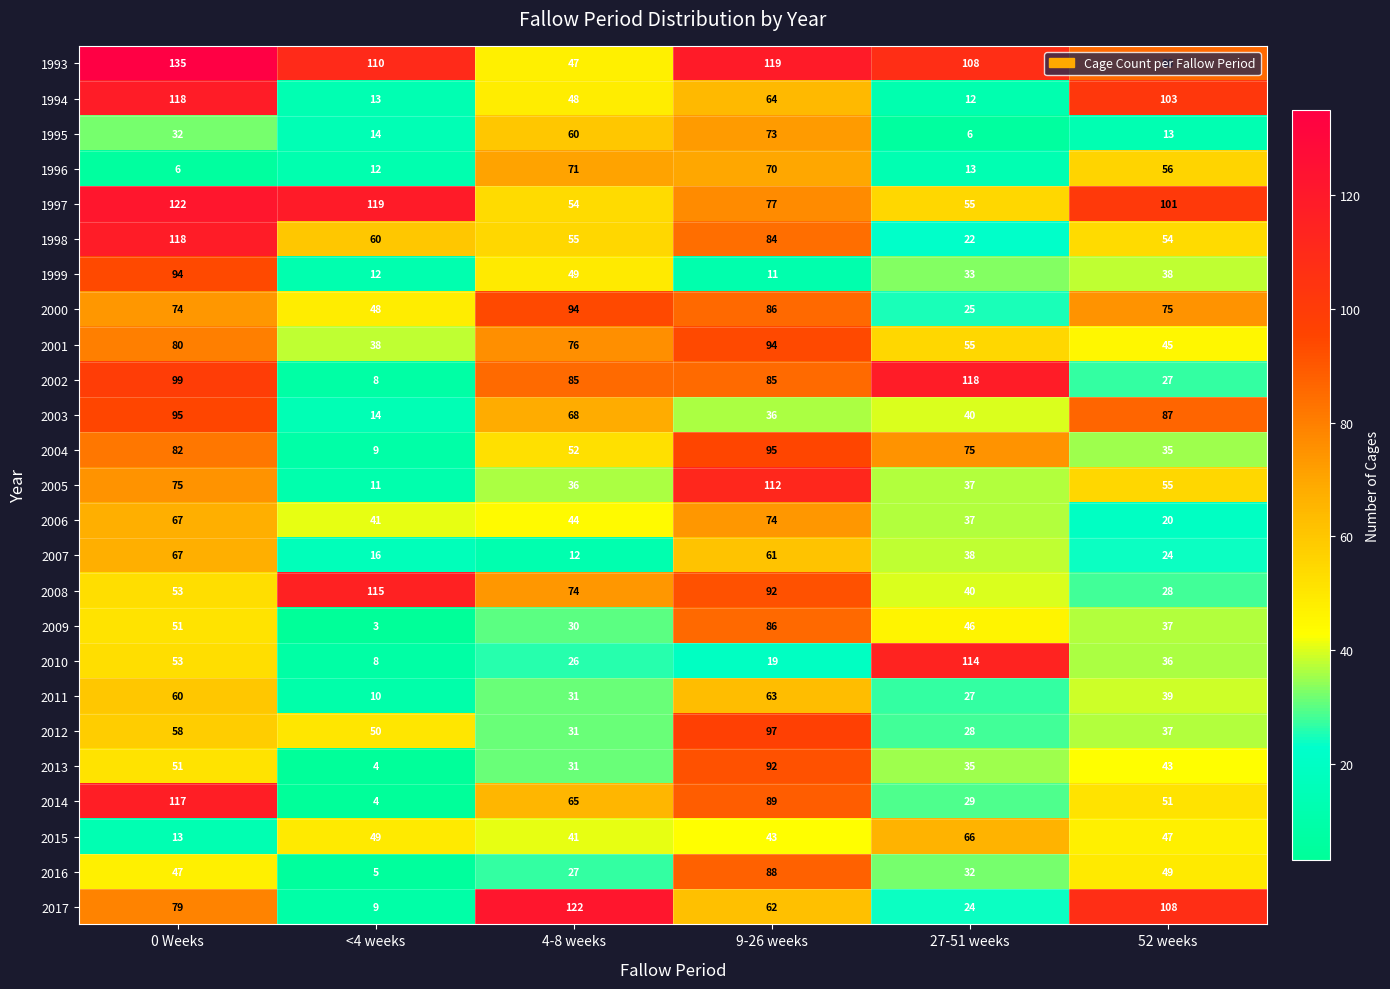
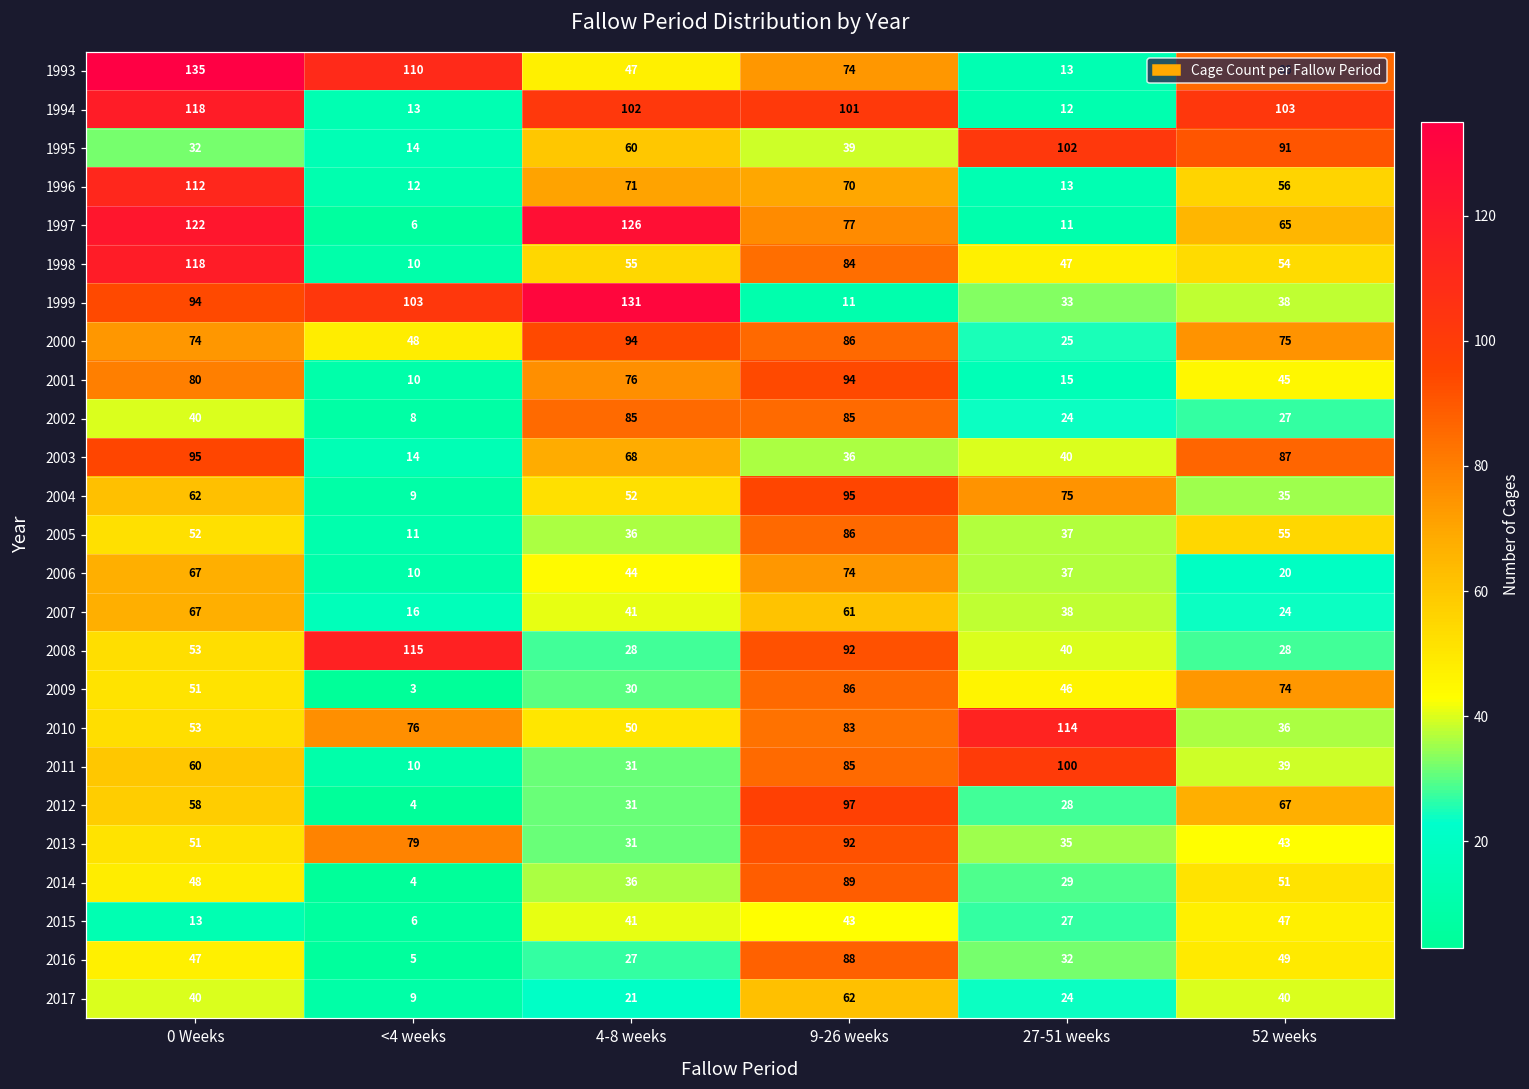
  {
    "1993": {
      "0 Weeks": 135,
      "<4 weeks": 110,
      "4-8 weeks": 47,
-     "9-26 weeks": 119,
-     "27-51 weeks": 108
+     "9-26 weeks": 74,
+     "27-51 weeks": 13
    },
    "1994": {
      "0 Weeks": 118,
      "<4 weeks": 13,
-     "4-8 weeks": 48,
-     "9-26 weeks": 64,
+     "4-8 weeks": 102,
+     "9-26 weeks": 101,
      "27-51 weeks": 12,
      "52 weeks": 103
    },
    "1995": {
      "0 Weeks": 32,
      "<4 weeks": 14,
      "4-8 weeks": 60,
-     "9-26 weeks": 73,
-     "27-51 weeks": 6,
-     "52 weeks": 13
+     "9-26 weeks": 39,
+     "27-51 weeks": 102,
+     "52 weeks": 91
    },
    "1996": {
-     "0 Weeks": 6,
+     "0 Weeks": 112,
      "<4 weeks": 12,
      "4-8 weeks": 71,
      "9-26 weeks": 70,
      "27-51 weeks": 13,
      "52 weeks": 56
    },
    "1997": {
      "0 Weeks": 122,
-     "<4 weeks": 119,
-     "4-8 weeks": 54,
+     "<4 weeks": 6,
+     "4-8 weeks": 126,
      "9-26 weeks": 77,
-     "27-51 weeks": 55,
-     "52 weeks": 101
+     "27-51 weeks": 11,
+     "52 weeks": 65
    },
    "1998": {
      "0 Weeks": 118,
-     "<4 weeks": 60,
+     "<4 weeks": 10,
      "4-8 weeks": 55,
      "9-26 weeks": 84,
-     "27-51 weeks": 22,
+     "27-51 weeks": 47,
      "52 weeks": 54
    },
    "1999": {
      "0 Weeks": 94,
-     "<4 weeks": 12,
-     "4-8 weeks": 49,
+     "<4 weeks": 103,
+     "4-8 weeks": 131,
      "9-26 weeks": 11,
      "27-51 weeks": 33,
      "52 weeks": 38
    },
    "2000": {
      "0 Weeks": 74,
      "<4 weeks": 48,
      "4-8 weeks": 94,
      "9-26 weeks": 86,
      "27-51 weeks": 25,
      "52 weeks": 75
    },
    "2001": {
      "0 Weeks": 80,
-     "<4 weeks": 38,
+     "<4 weeks": 10,
      "4-8 weeks": 76,
      "9-26 weeks": 94,
-     "27-51 weeks": 55,
+     "27-51 weeks": 15,
      "52 weeks": 45
    },
    "2002": {
-     "0 Weeks": 99,
+     "0 Weeks": 40,
      "<4 weeks": 8,
      "4-8 weeks": 85,
      "9-26 weeks": 85,
-     "27-51 weeks": 118,
+     "27-51 weeks": 24,
      "52 weeks": 27
    },
    "2003": {
      "0 Weeks": 95,
      "<4 weeks": 14,
      "4-8 weeks": 68,
      "9-26 weeks": 36,
      "27-51 weeks": 40,
      "52 weeks": 87
    },
    "2004": {
-     "0 Weeks": 82,
+     "0 Weeks": 62,
      "<4 weeks": 9,
      "4-8 weeks": 52,
      "9-26 weeks": 95,
      "27-51 weeks": 75,
      "52 weeks": 35
    },
    "2005": {
-     "0 Weeks": 75,
+     "0 Weeks": 52,
      "<4 weeks": 11,
      "4-8 weeks": 36,
-     "9-26 weeks": 112,
+     "9-26 weeks": 86,
      "27-51 weeks": 37,
      "52 weeks": 55
    },
    "2006": {
      "0 Weeks": 67,
-     "<4 weeks": 41,
+     "<4 weeks": 10,
      "4-8 weeks": 44,
      "9-26 weeks": 74,
      "27-51 weeks": 37,
      "52 weeks": 20
    },
    "2007": {
      "0 Weeks": 67,
      "<4 weeks": 16,
-     "4-8 weeks": 12,
+     "4-8 weeks": 41,
      "9-26 weeks": 61,
      "27-51 weeks": 38,
      "52 weeks": 24
    },
    "2008": {
      "0 Weeks": 53,
      "<4 weeks": 115,
-     "4-8 weeks": 74,
+     "4-8 weeks": 28,
      "9-26 weeks": 92,
      "27-51 weeks": 40,
      "52 weeks": 28
    },
    "2009": {
      "0 Weeks": 51,
      "<4 weeks": 3,
      "4-8 weeks": 30,
      "9-26 weeks": 86,
      "27-51 weeks": 46,
-     "52 weeks": 37
+     "52 weeks": 74
    },
    "2010": {
      "0 Weeks": 53,
-     "<4 weeks": 8,
-     "4-8 weeks": 26,
-     "9-26 weeks": 19,
+     "<4 weeks": 76,
+     "4-8 weeks": 50,
+     "9-26 weeks": 83,
      "27-51 weeks": 114,
      "52 weeks": 36
    },
    "2011": {
      "0 Weeks": 60,
      "<4 weeks": 10,
      "4-8 weeks": 31,
-     "9-26 weeks": 63,
-     "27-51 weeks": 27,
+     "9-26 weeks": 85,
+     "27-51 weeks": 100,
      "52 weeks": 39
    },
    "2012": {
      "0 Weeks": 58,
-     "<4 weeks": 50,
+     "<4 weeks": 4,
      "4-8 weeks": 31,
      "9-26 weeks": 97,
      "27-51 weeks": 28,
-     "52 weeks": 37
+     "52 weeks": 67
    },
    "2013": {
      "0 Weeks": 51,
-     "<4 weeks": 4,
+     "<4 weeks": 79,
      "4-8 weeks": 31,
      "9-26 weeks": 92,
      "27-51 weeks": 35,
      "52 weeks": 43
    },
    "2014": {
-     "0 Weeks": 117,
+     "0 Weeks": 48,
      "<4 weeks": 4,
-     "4-8 weeks": 65,
+     "4-8 weeks": 36,
      "9-26 weeks": 89,
      "27-51 weeks": 29,
      "52 weeks": 51
    },
    "2015": {
      "0 Weeks": 13,
-     "<4 weeks": 49,
+     "<4 weeks": 6,
      "4-8 weeks": 41,
      "9-26 weeks": 43,
-     "27-51 weeks": 66,
+     "27-51 weeks": 27,
      "52 weeks": 47
    },
    "2016": {
      "0 Weeks": 47,
      "<4 weeks": 5,
      "4-8 weeks": 27,
      "9-26 weeks": 88,
      "27-51 weeks": 32,
      "52 weeks": 49
    },
    "2017": {
-     "0 Weeks": 79,
+     "0 Weeks": 40,
      "<4 weeks": 9,
-     "4-8 weeks": 122,
+     "4-8 weeks": 21,
      "9-26 weeks": 62,
      "27-51 weeks": 24,
-     "52 weeks": 108
+     "52 weeks": 40
    }
  }
